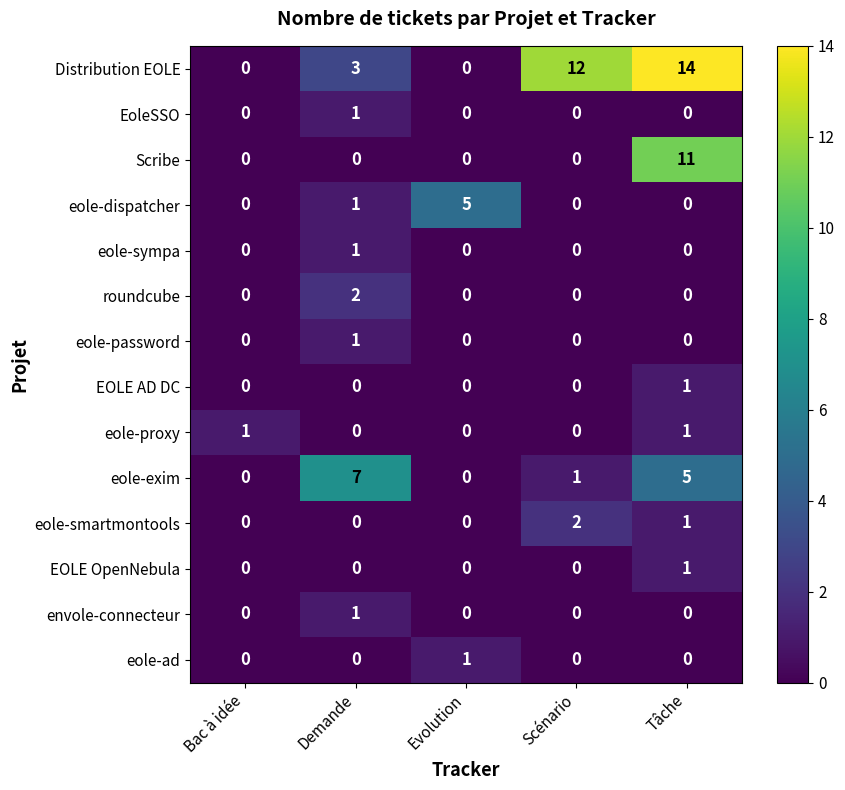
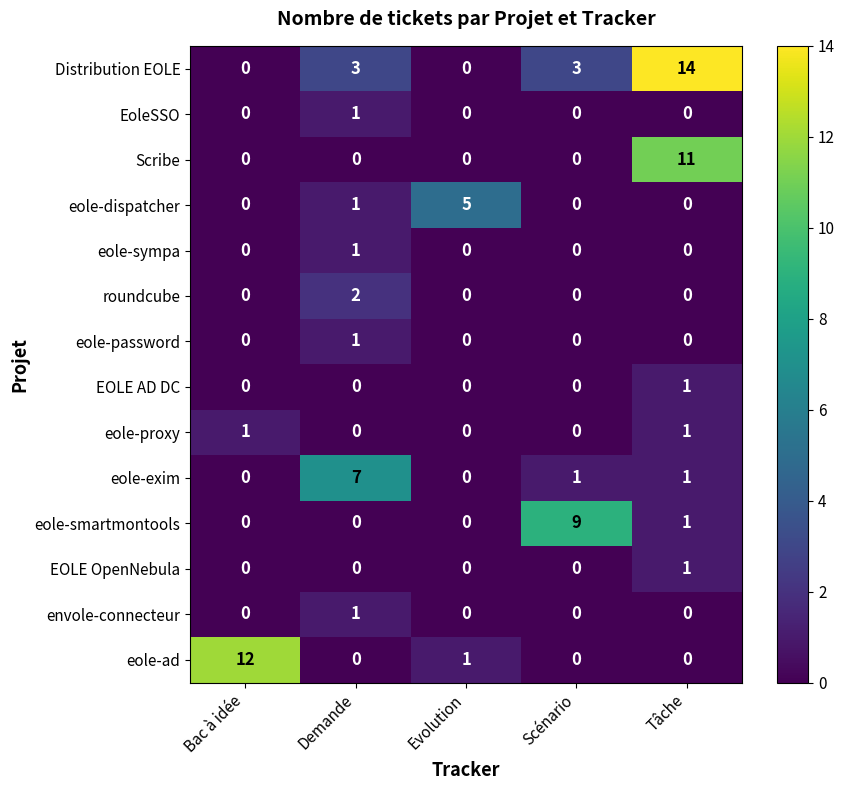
  {
    "Distribution EOLE": {
      "Bac à idée": 0,
      "Demande": 3,
      "Evolution": 0,
-     "Scénario": 12,
+     "Scénario": 3,
      "Tâche": 14
    },
    "EoleSSO": {
      "Bac à idée": 0,
      "Demande": 1,
      "Evolution": 0,
      "Scénario": 0,
      "Tâche": 0
    },
    "Scribe": {
      "Bac à idée": 0,
      "Demande": 0,
      "Evolution": 0,
      "Scénario": 0,
      "Tâche": 11
    },
    "eole-dispatcher": {
      "Bac à idée": 0,
      "Demande": 1,
      "Evolution": 5,
      "Scénario": 0,
      "Tâche": 0
    },
    "eole-sympa": {
      "Bac à idée": 0,
      "Demande": 1,
      "Evolution": 0,
      "Scénario": 0,
      "Tâche": 0
    },
    "roundcube": {
      "Bac à idée": 0,
      "Demande": 2,
      "Evolution": 0,
      "Scénario": 0,
      "Tâche": 0
    },
    "eole-password": {
      "Bac à idée": 0,
      "Demande": 1,
      "Evolution": 0,
      "Scénario": 0,
      "Tâche": 0
    },
    "EOLE AD DC": {
      "Bac à idée": 0,
      "Demande": 0,
      "Evolution": 0,
      "Scénario": 0,
      "Tâche": 1
    },
    "eole-proxy": {
      "Bac à idée": 1,
      "Demande": 0,
      "Evolution": 0,
      "Scénario": 0,
      "Tâche": 1
    },
    "eole-exim": {
      "Bac à idée": 0,
      "Demande": 7,
      "Evolution": 0,
      "Scénario": 1,
-     "Tâche": 5
+     "Tâche": 1
    },
    "eole-smartmontools": {
      "Bac à idée": 0,
      "Demande": 0,
      "Evolution": 0,
-     "Scénario": 2,
+     "Scénario": 9,
      "Tâche": 1
    },
    "EOLE OpenNebula": {
      "Bac à idée": 0,
      "Demande": 0,
      "Evolution": 0,
      "Scénario": 0,
      "Tâche": 1
    },
    "envole-connecteur": {
      "Bac à idée": 0,
      "Demande": 1,
      "Evolution": 0,
      "Scénario": 0,
      "Tâche": 0
    },
    "eole-ad": {
-     "Bac à idée": 0,
+     "Bac à idée": 12,
      "Demande": 0,
      "Evolution": 1,
      "Scénario": 0,
      "Tâche": 0
    }
  }
